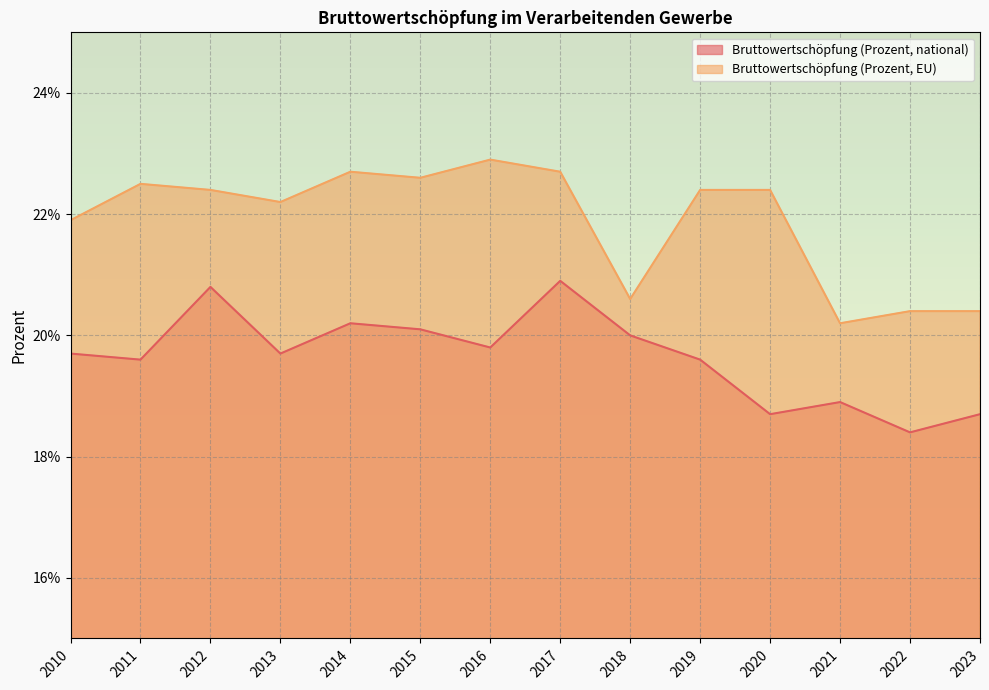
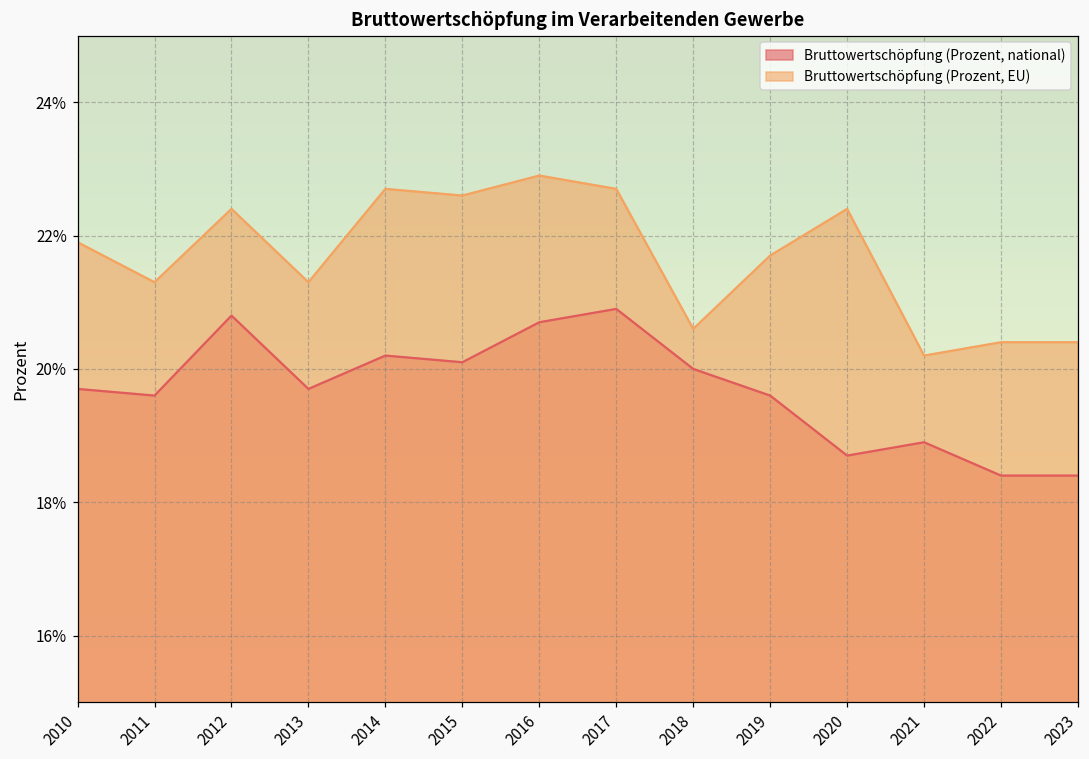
  {
    "Bruttowertschöpfung (Prozent, national)": {
      "2010": "19.7%",
      "2011": "19.6%",
      "2012": "20.8%",
      "2013": "19.7%",
      "2014": "20.2%",
      "2015": "20.1%",
-     "2016": "19.8%",
+     "2016": "20.7%",
      "2017": "20.9%",
      "2018": "20.0%",
      "2019": "19.6%",
      "2020": "18.7%",
      "2021": "18.9%",
      "2022": "18.4%",
-     "2023": "18.7%"
+     "2023": "18.4%"
    },
    "Bruttowertschöpfung (Prozent, EU)": {
      "2010": "21.9%",
-     "2011": "22.5%",
+     "2011": "21.3%",
      "2012": "22.4%",
-     "2013": "22.2%",
+     "2013": "21.3%",
      "2014": "22.7%",
      "2015": "22.6%",
      "2016": "22.9%",
      "2017": "22.7%",
      "2018": "20.6%",
-     "2019": "22.4%",
+     "2019": "21.7%",
      "2020": "22.4%",
      "2021": "20.2%",
      "2022": "20.4%",
      "2023": "20.4%"
    }
  }
